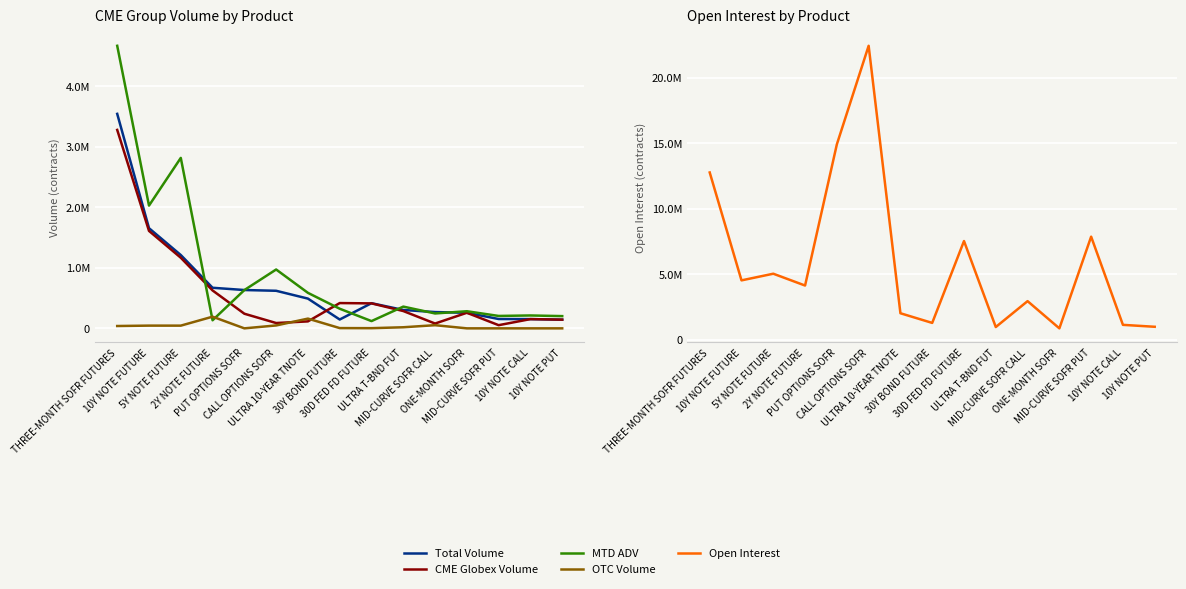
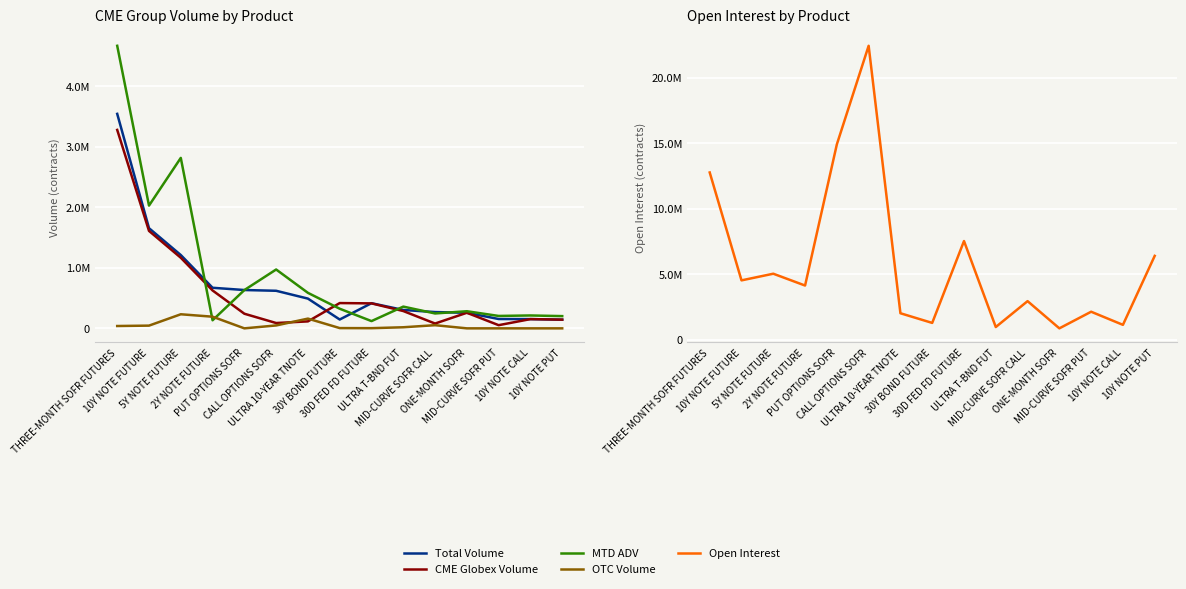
  {
    "CME Group Volume by Product": {
      "Total Volume": {
        "THREE-MONTH SOFR FUTURES": 3500000,
        "10Y NOTE FUTURE": 1700000,
        "5Y NOTE FUTURE": 1200000,
        "2Y NOTE FUTURE": 700000,
        "CALL OPTIONS SOFR": 600000,
        "ULTRA 10-YEAR TNOTE": 500000,
        "30Y BOND FUTURE": 100000,
        "MID-CURVE SOFR PUT": 200000
      },
      "CME Globex Volume": {
        "THREE-MONTH SOFR FUTURES": 3300000,
        "10Y NOTE FUTURE": 1600000,
        "5Y NOTE FUTURE": 1200000,
        "2Y NOTE FUTURE": 600000,
        "PUT OPTIONS SOFR": 200000,
        "ULTRA 10-YEAR TNOTE": 100000,
        "30Y BOND FUTURE": 400000,
        "MID-CURVE SOFR PUT": 100000
      },
      "MTD ADV": {
        "THREE-MONTH SOFR FUTURES": 4700000,
        "10Y NOTE FUTURE": 2000000,
        "5Y NOTE FUTURE": 2800000,
        "2Y NOTE FUTURE": 100000,
        "CALL OPTIONS SOFR": 1000000,
        "ULTRA 10-YEAR TNOTE": 600000,
        "30Y BOND FUTURE": 300000,
        "30D FED FD FUTURE": 100000,
        "ULTRA T-BND FUT": 400000,
        "MID-CURVE SOFR PUT": 200000,
        "10Y NOTE CALL": 200000,
        "10Y NOTE PUT": 200000
      },
      "OTC Volume": {
        "THREE-MONTH SOFR FUTURES": 0,
        "10Y NOTE FUTURE": 0,
-       "5Y NOTE FUTURE": 0,
+       "5Y NOTE FUTURE": 200000,
        "2Y NOTE FUTURE": 200000,
        "PUT OPTIONS SOFR": 0,
        "ULTRA 10-YEAR TNOTE": 200000,
        "30Y BOND FUTURE": 0,
        "30D FED FD FUTURE": 0,
        "ULTRA T-BND FUT": 0,
        "ONE-MONTH SOFR": 0,
        "MID-CURVE SOFR PUT": 0,
        "10Y NOTE CALL": 0,
        "10Y NOTE PUT": 0
      }
    },
    "Open Interest by Product": {
      "THREE-MONTH SOFR FUTURES": 12800000,
      "10Y NOTE FUTURE": 4500000,
      "5Y NOTE FUTURE": 5000000,
      "2Y NOTE FUTURE": 4100000,
      "PUT OPTIONS SOFR": 14900000,
      "CALL OPTIONS SOFR": 22400000,
      "ULTRA 10-YEAR TNOTE": 2000000,
      "30Y BOND FUTURE": 1300000,
      "30D FED FD FUTURE": 7500000,
      "ULTRA T-BND FUT": 1000000,
      "MID-CURVE SOFR CALL": 2900000,
      "ONE-MONTH SOFR": 900000,
-     "MID-CURVE SOFR PUT": 7900000,
+     "MID-CURVE SOFR PUT": 2100000,
      "10Y NOTE CALL": 1100000,
-     "10Y NOTE PUT": 1000000
+     "10Y NOTE PUT": 6400000
    }
  }
